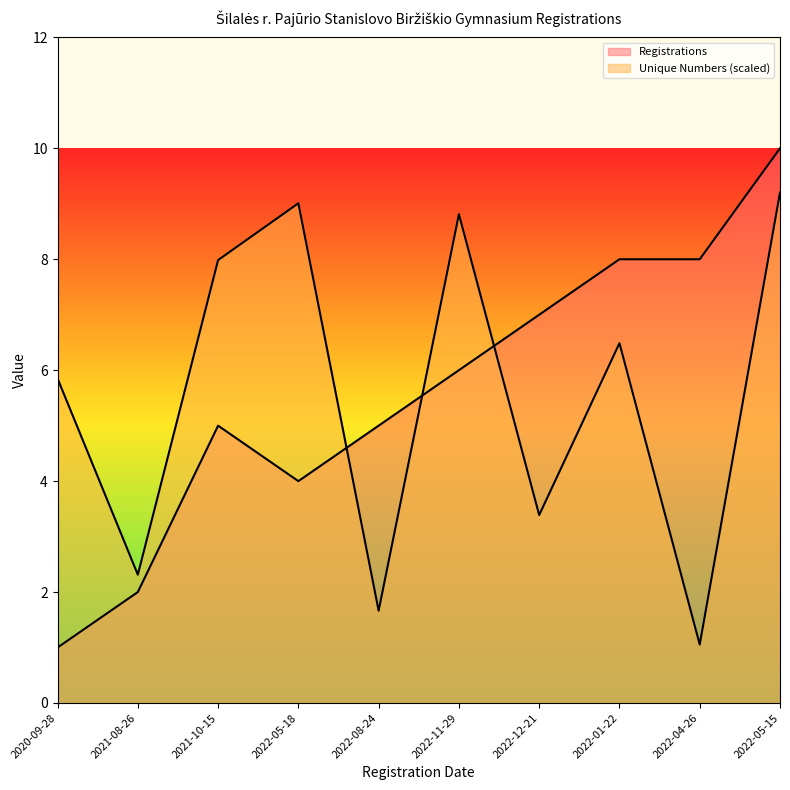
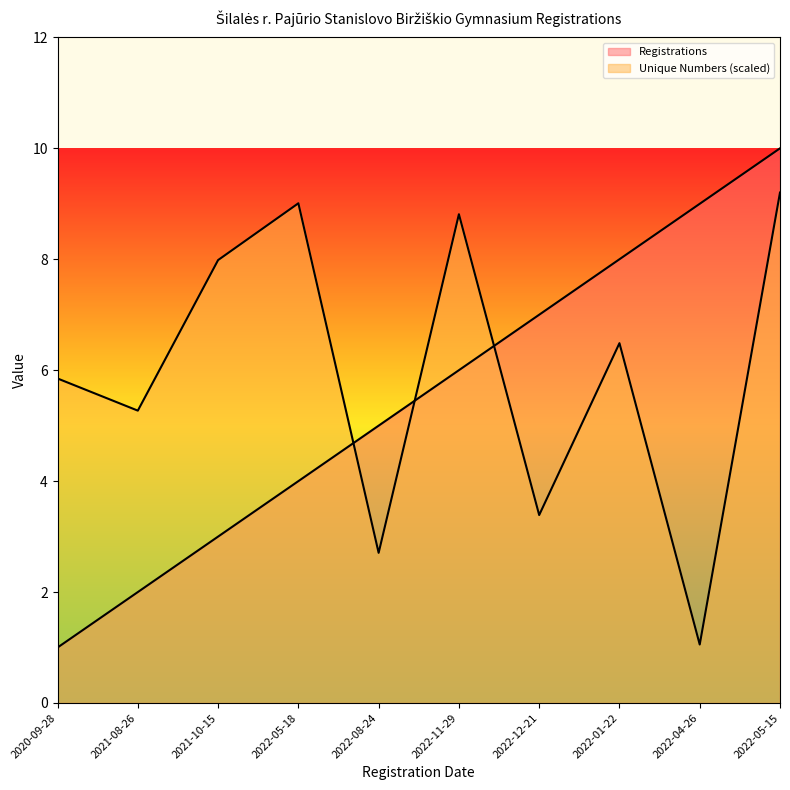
  {
    "Registrations": {
      "2020-09-28": 1,
      "2021-08-26": 2,
-     "2021-10-15": 5,
+     "2021-10-15": 3,
      "2022-05-18": 4,
      "2022-08-24": 5,
      "2022-11-29": 6,
      "2022-12-21": 7,
      "2022-01-22": 8,
-     "2022-04-26": 8,
+     "2022-04-26": 9,
      "2022-05-15": 10
    },
    "Unique Numbers (scaled)": {
      "2020-09-28": 5.9,
-     "2021-08-26": 2.3,
+     "2021-08-26": 5.3,
      "2021-10-15": 8.0,
      "2022-05-18": 9.0,
-     "2022-08-24": 1.7,
+     "2022-08-24": 2.7,
      "2022-11-29": 8.8,
      "2022-12-21": 3.4,
      "2022-01-22": 6.5,
      "2022-04-26": 1.1,
      "2022-05-15": 9.2
    }
  }
